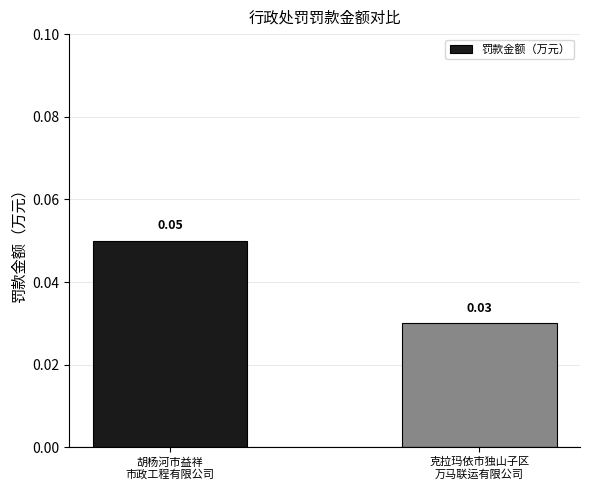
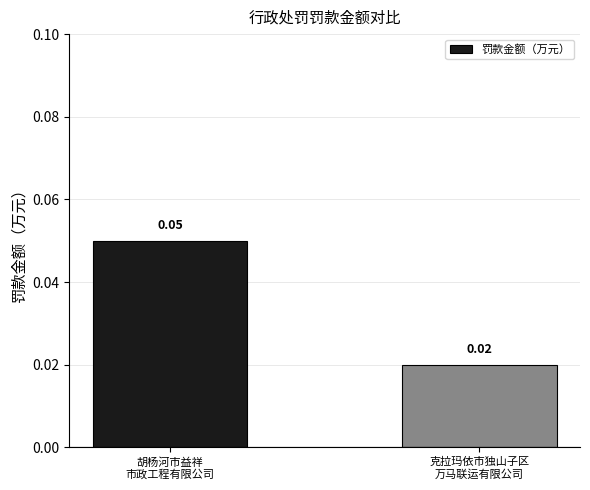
  {
    "胡杨河市益祥 市政工程有限公司": 0.05,
-   "克拉玛依市独山子区 万马联运有限公司": 0.03
+   "克拉玛依市独山子区 万马联运有限公司": 0.02
  }
